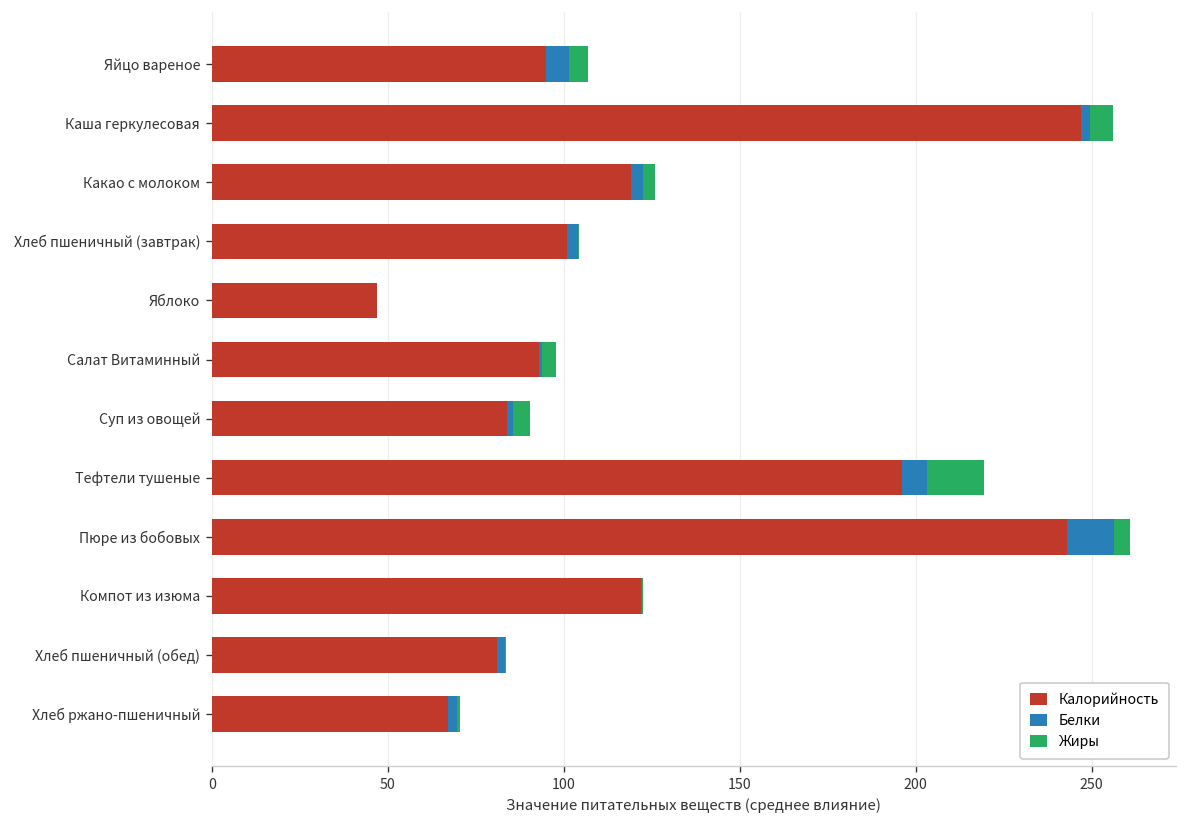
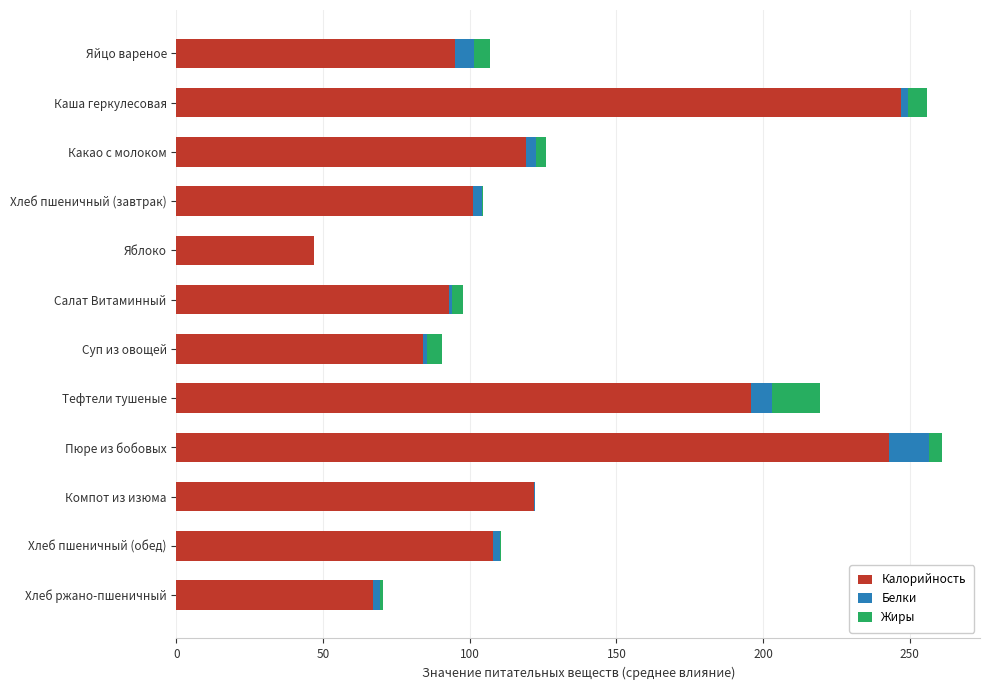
  {
    "Калорийность": {
      "Яйцо вареное": 95,
      "Каша геркулесовая": 247,
      "Какао с молоком": 119,
      "Хлеб пшеничный (завтрак)": 101,
      "Яблоко": 47,
      "Салат Витаминный": 93,
      "Суп из овощей": 84,
      "Тефтели тушеные": 196,
      "Пюре из бобовых": 243,
      "Компот из изюма": 122,
-     "Хлеб пшеничный (обед)": 81,
+     "Хлеб пшеничный (обед)": 108,
      "Хлеб ржано-пшеничный": 67
    },
    "Белки": {
      "Яйцо вареное": 6,
      "Каша геркулесовая": 2,
      "Какао с молоком": 4,
      "Хлеб пшеничный (завтрак)": 3,
      "Яблоко": 0,
      "Суп из овощей": 2,
      "Тефтели тушеные": 7,
      "Пюре из бобовых": 13,
      "Хлеб пшеничный (обед)": 2,
      "Хлеб ржано-пшеничный": 3
    },
    "Жиры": {
      "Яйцо вареное": 5,
      "Каша геркулесовая": 6,
      "Какао с молоком": 3,
      "Яблоко": 0,
      "Салат Витаминный": 4,
      "Суп из овощей": 5,
      "Тефтели тушеные": 16,
      "Пюре из бобовых": 4,
      "Хлеб ржано-пшеничный": 1
    }
  }
